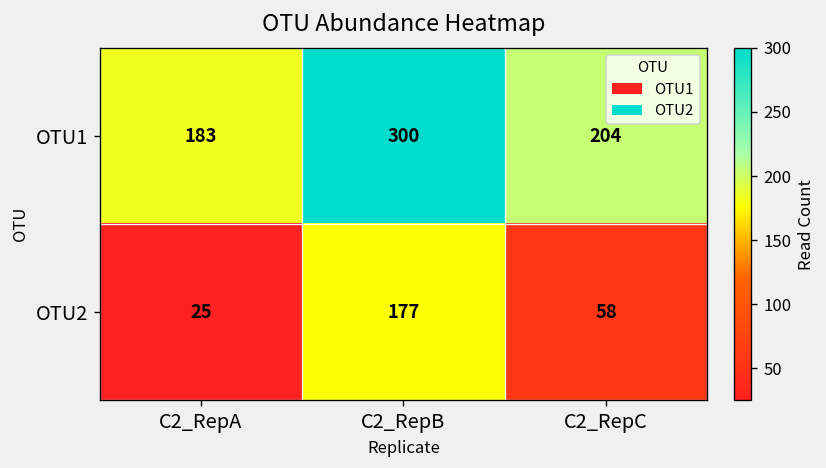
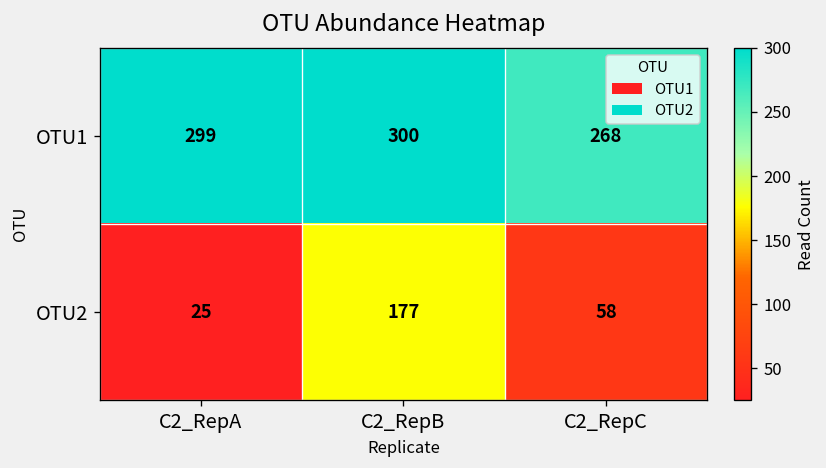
  {
    "OTU1": {
-     "C2_RepA": 183,
+     "C2_RepA": 299,
      "C2_RepB": 300,
-     "C2_RepC": 204
+     "C2_RepC": 268
    },
    "OTU2": {
      "C2_RepA": 25,
      "C2_RepB": 177,
      "C2_RepC": 58
    }
  }
